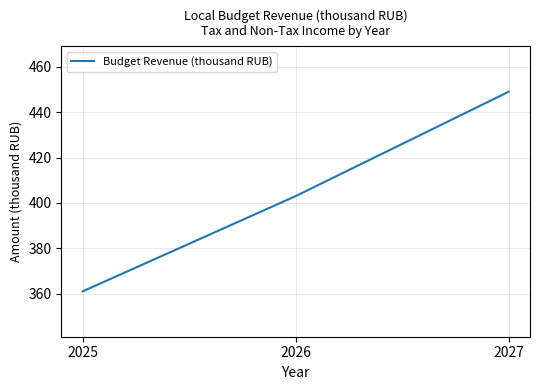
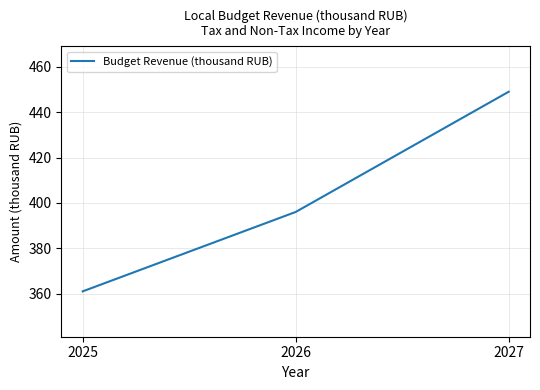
  {
    "2025": 361,
-   "2026": 403,
+   "2026": 396,
    "2027": 449
  }
